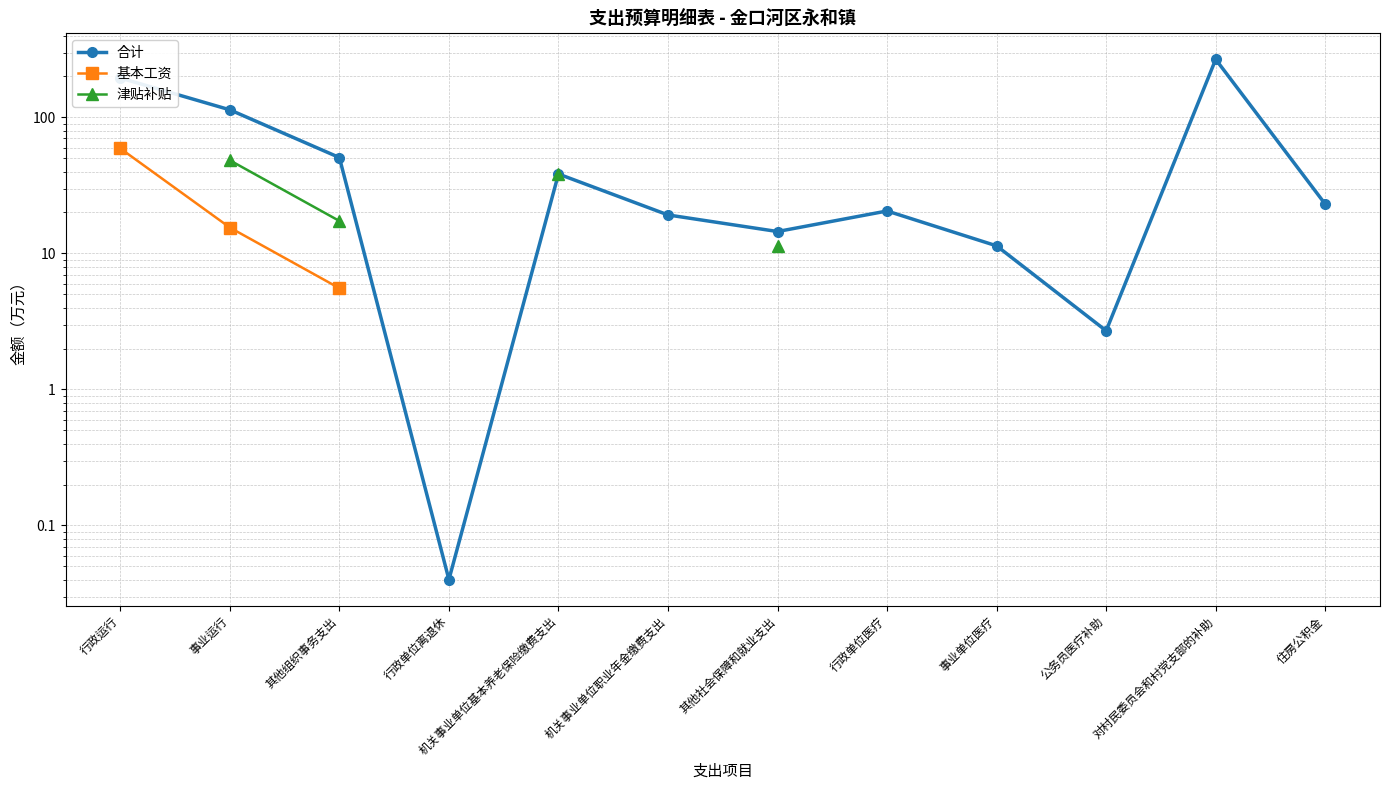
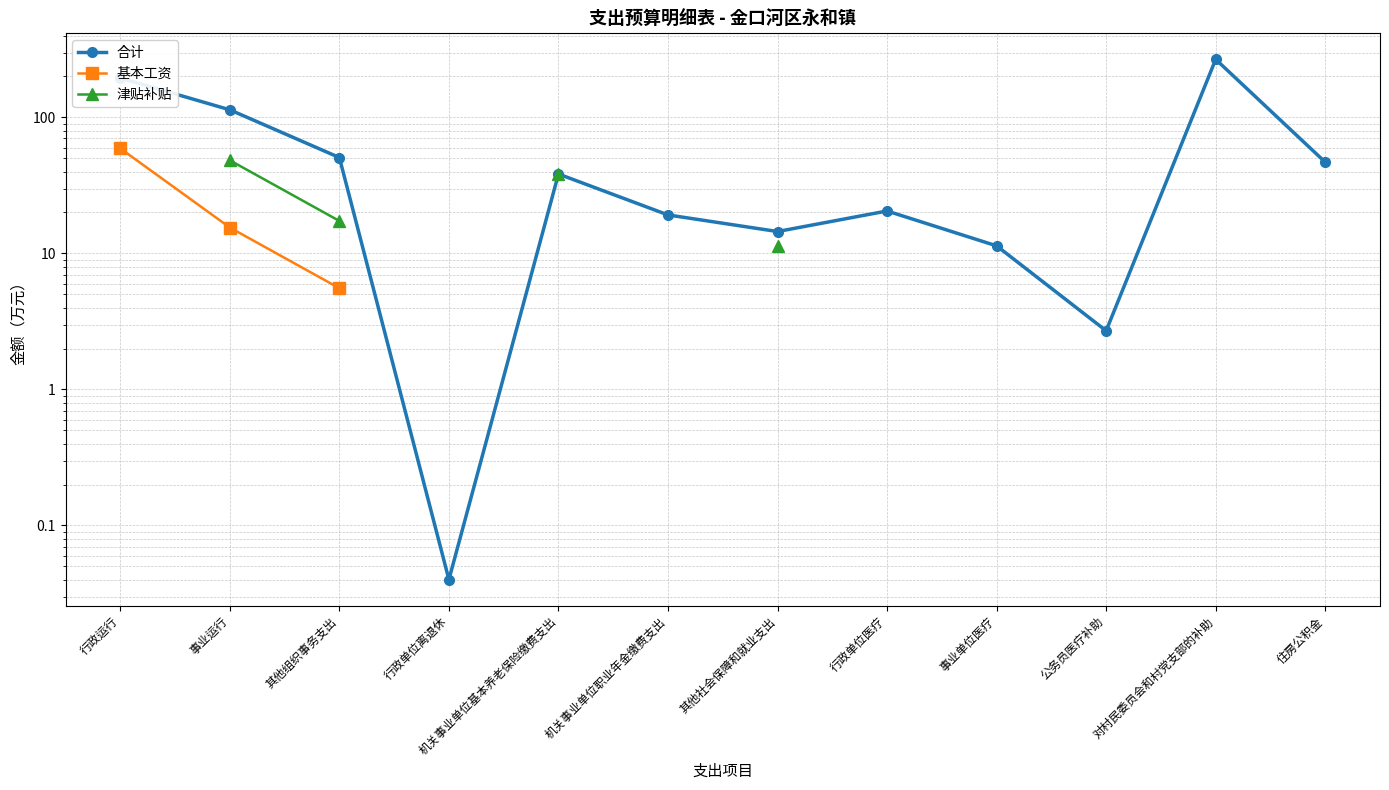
  {
    "合计": {
      "事业运行": 110,
      "其他组织事务支出": 51,
      "行政单位离退休": 0.040,
      "机关事业单位职业年金缴费支出": 19,
      "其他社会保障和就业支出": 14,
      "行政单位医疗": 21,
      "事业单位医疗": 11,
      "公务员医疗补助": 2.7,
      "对村民委员会和村党支部的补助": 270,
-     "住房公积金": 23
+     "住房公积金": 47
    },
    "基本工资": {
      "行政运行": 60,
      "事业运行": 16,
      "其他组织事务支出": 5.6
    },
    "津贴补贴": {
      "事业运行": 48,
      "其他组织事务支出": 17,
      "其他社会保障和就业支出": 11
    }
  }
